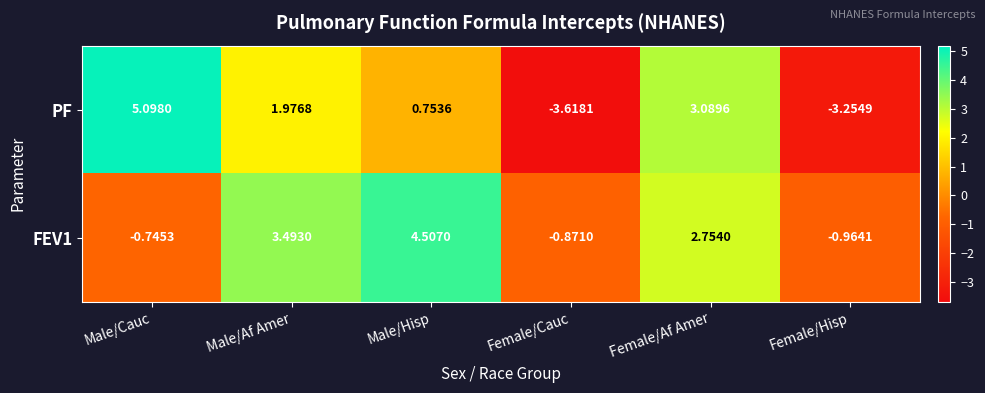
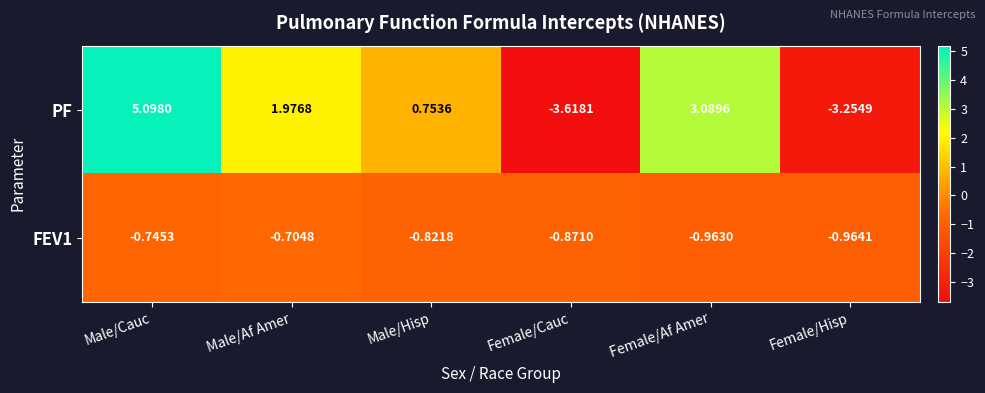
  {
    "PF": {
      "Male/Cauc": 5.0980,
      "Male/Af Amer": 1.9768,
      "Male/Hisp": 0.7536,
      "Female/Cauc": -3.6181,
      "Female/Af Amer": 3.0896,
      "Female/Hisp": -3.2549
    },
    "FEV1": {
      "Male/Cauc": -0.7453,
-     "Male/Af Amer": 3.4930,
-     "Male/Hisp": 4.5070,
+     "Male/Af Amer": -0.7048,
+     "Male/Hisp": -0.8218,
      "Female/Cauc": -0.8710,
-     "Female/Af Amer": 2.7540,
+     "Female/Af Amer": -0.9630,
      "Female/Hisp": -0.9641
    }
  }
